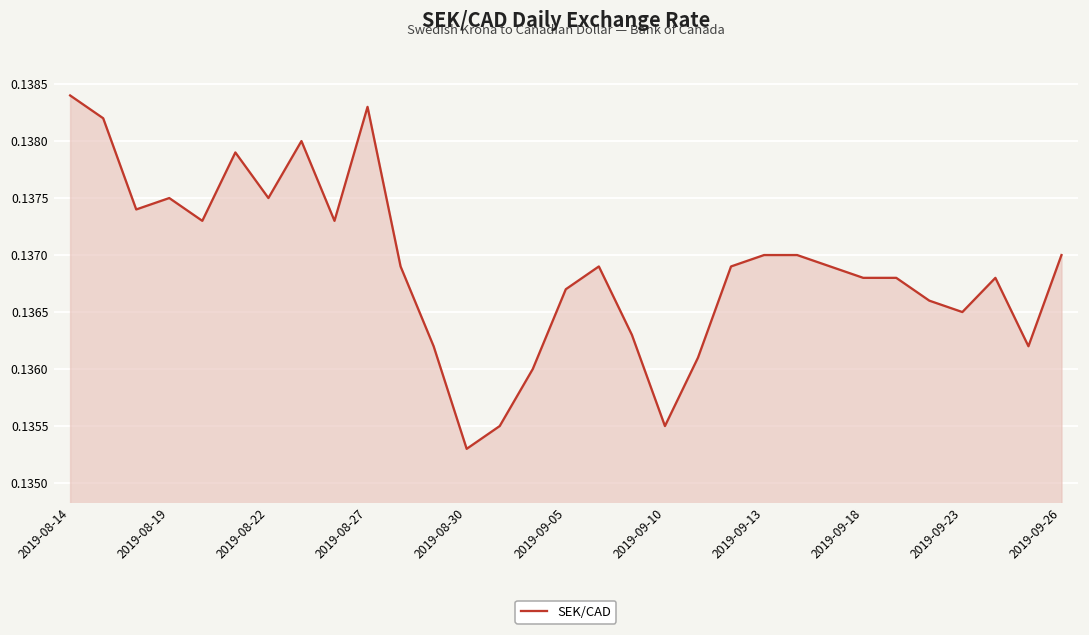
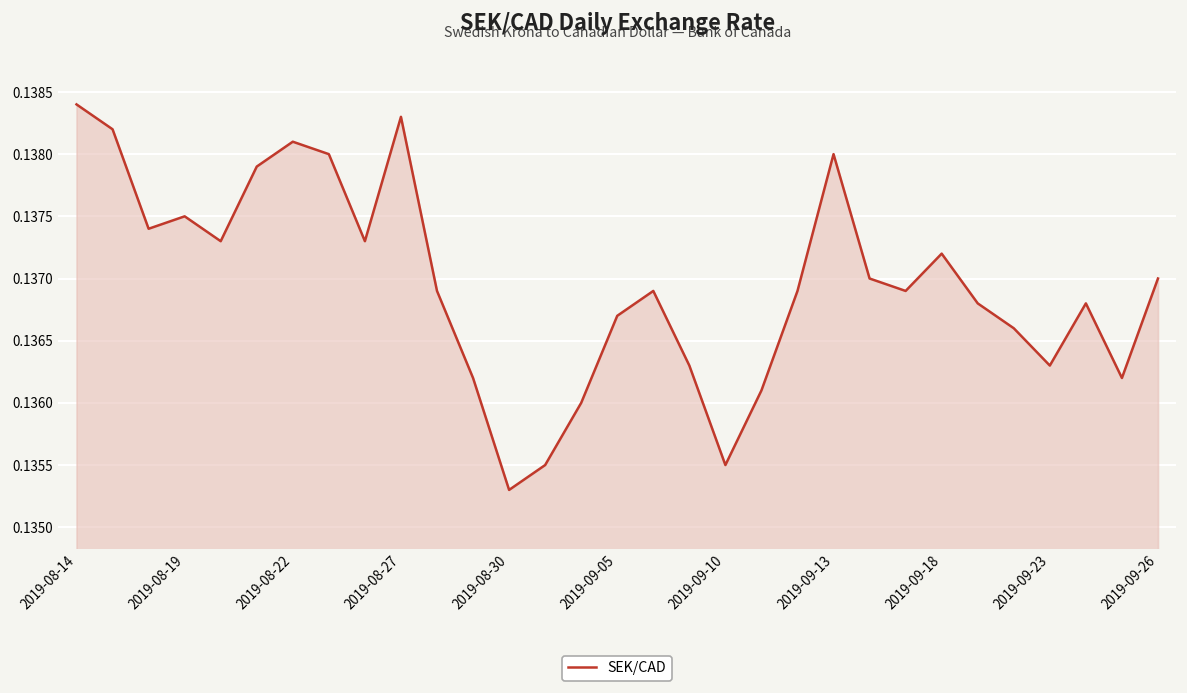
  {
    "2019-08-14": 0.1384,
    "2019-08-19": 0.1375,
-   "2019-08-22": 0.1375,
+   "2019-08-22": 0.1381,
    "2019-08-27": 0.1383,
    "2019-08-30": 0.1353,
    "2019-09-05": 0.1367,
    "2019-09-10": 0.1355,
-   "2019-09-13": 0.137,
-   "2019-09-18": 0.1368,
-   "2019-09-23": 0.1365,
+   "2019-09-13": 0.138,
+   "2019-09-18": 0.1372,
+   "2019-09-23": 0.1363,
    "2019-09-26": 0.1370
  }
